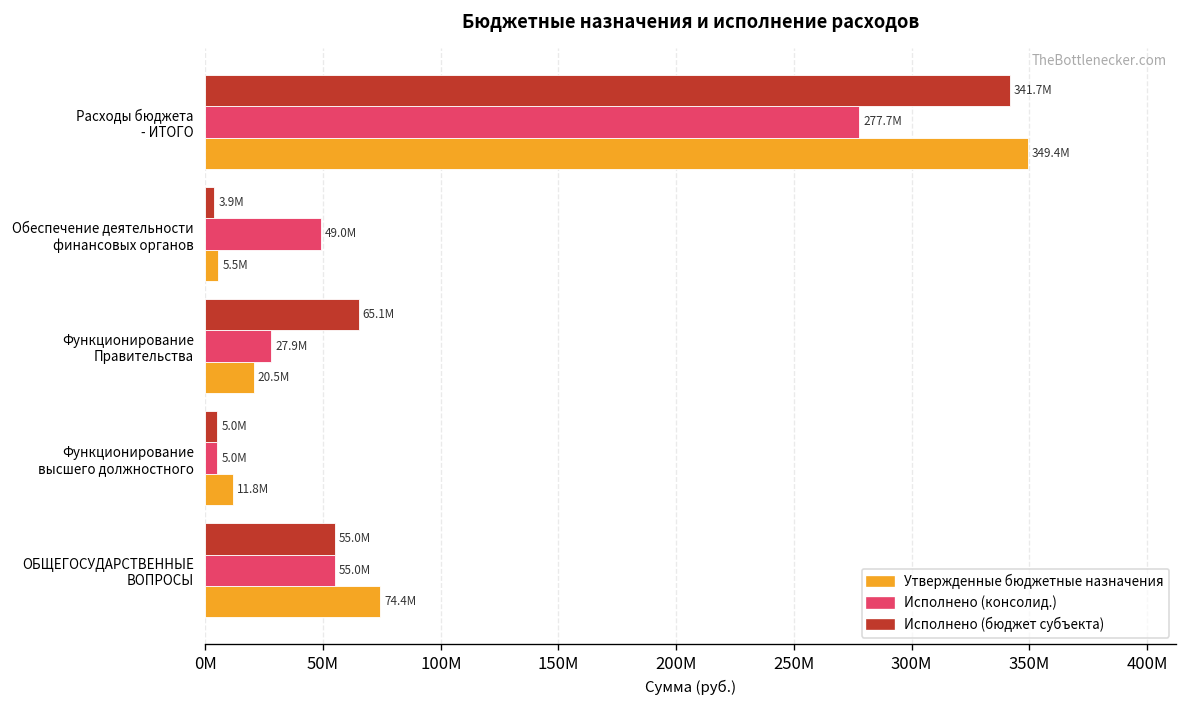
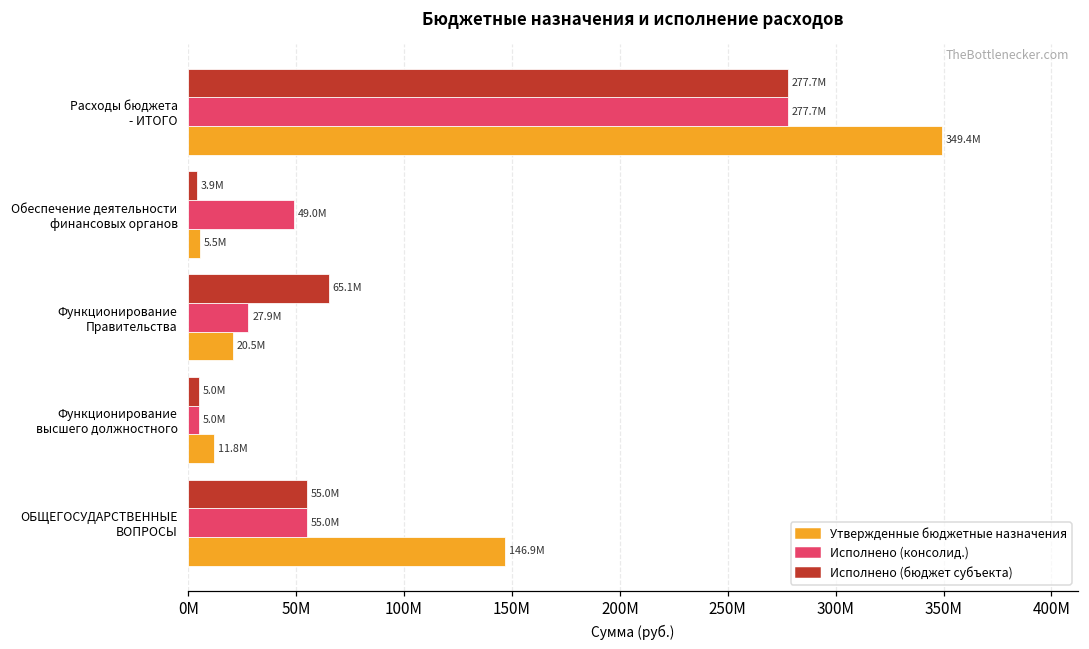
  {
    "Утвержденные бюджетные назначения": {
      "Расходы бюджета - ИТОГО": "349.4M",
      "Обеспечение деятельности финансовых органов": "5.5M",
      "Функционирование Правительства": "20.5M",
      "Функционирование высшего должностного": "11.8M",
-     "ОБЩЕГОСУДАРСТВЕННЫЕ ВОПРОСЫ": "74.4M"
+     "ОБЩЕГОСУДАРСТВЕННЫЕ ВОПРОСЫ": "146.9M"
    },
    "Исполнено (консолид.)": {
      "Расходы бюджета - ИТОГО": "277.7M",
      "Обеспечение деятельности финансовых органов": "49.0M",
      "Функционирование Правительства": "27.9M",
      "Функционирование высшего должностного": "5.0M",
      "ОБЩЕГОСУДАРСТВЕННЫЕ ВОПРОСЫ": "55.0M"
    },
    "Исполнено (бюджет субъекта)": {
-     "Расходы бюджета - ИТОГО": "341.7M",
+     "Расходы бюджета - ИТОГО": "277.7M",
      "Обеспечение деятельности финансовых органов": "3.9M",
      "Функционирование Правительства": "65.1M",
      "Функционирование высшего должностного": "5.0M",
      "ОБЩЕГОСУДАРСТВЕННЫЕ ВОПРОСЫ": "55.0M"
    }
  }
